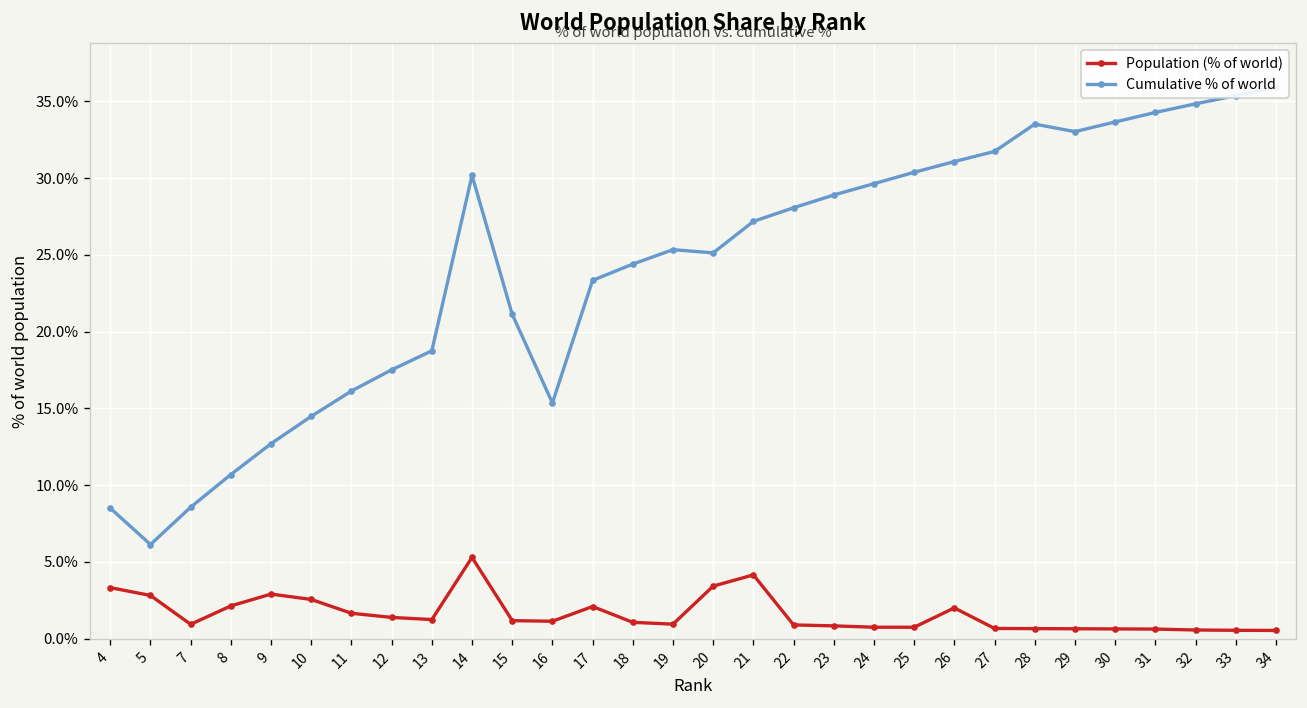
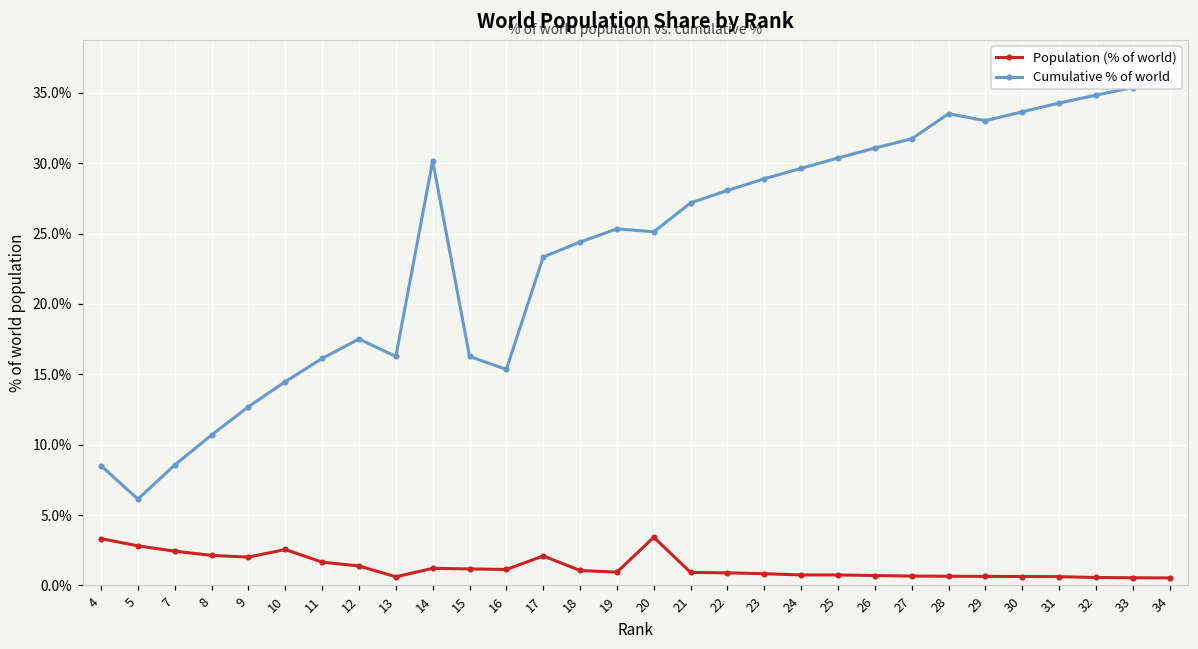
  {
    "Population (% of world)": {
      "4": "3.3%",
      "5": "2.8%",
-     "7": "0.9%",
+     "7": "2.4%",
      "8": "2.1%",
-     "9": "2.9%",
+     "9": "2.0%",
      "10": "2.6%",
      "11": "1.7%",
      "12": "1.4%",
-     "13": "1.2%",
-     "14": "5.3%",
+     "13": "0.6%",
+     "14": "1.2%",
      "15": "1.2%",
      "16": "1.1%",
      "17": "2.1%",
      "18": "1.1%",
      "19": "0.9%",
      "20": "3.4%",
-     "21": "4.2%",
+     "21": "0.9%",
      "22": "0.9%",
      "23": "0.8%",
      "24": "0.7%",
      "25": "0.7%",
-     "26": "2.0%",
+     "26": "0.7%",
      "27": "0.7%",
      "28": "0.7%",
      "29": "0.6%",
      "30": "0.6%",
      "31": "0.6%",
      "32": "0.6%",
      "33": "0.5%",
      "34": "0.5%"
    },
    "Cumulative % of world": {
      "4": "8.5%",
      "5": "6.1%",
      "7": "8.6%",
      "8": "10.7%",
      "9": "12.7%",
      "10": "14.5%",
      "11": "16.1%",
      "12": "17.5%",
-     "13": "18.8%",
+     "13": "16.3%",
      "14": "30.2%",
-     "15": "21.1%",
+     "15": "16.3%",
      "16": "15.4%",
      "17": "23.3%",
      "18": "24.4%",
      "19": "25.3%",
      "20": "25.1%",
      "21": "27.2%",
      "22": "28.1%",
      "23": "28.9%",
      "24": "29.6%",
      "25": "30.4%",
      "26": "31.1%",
      "27": "31.7%",
      "28": "33.5%",
      "29": "33.0%",
      "30": "33.7%",
      "31": "34.3%",
      "32": "34.8%"
    }
  }
